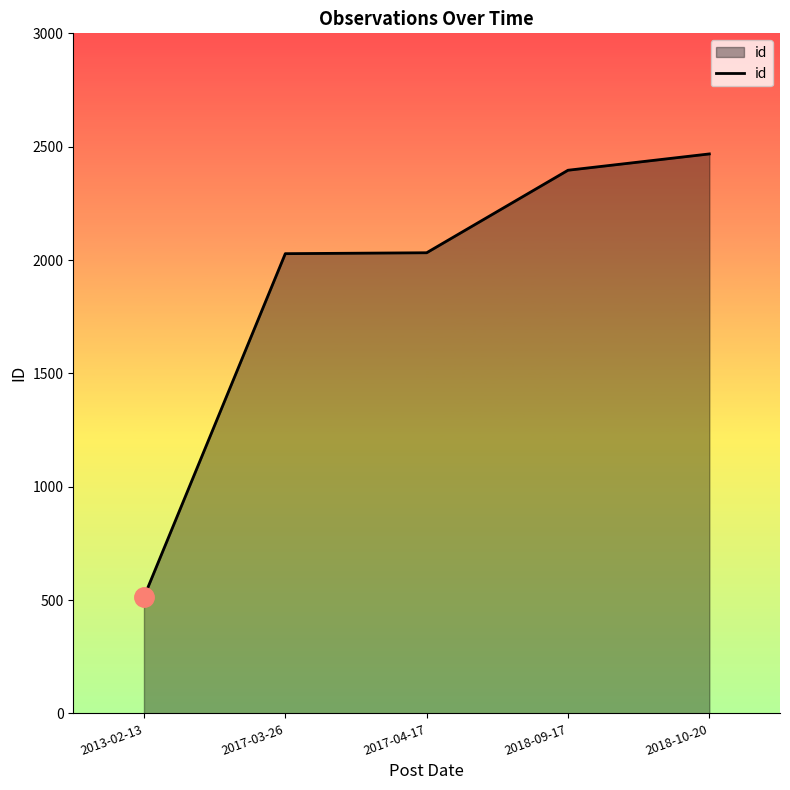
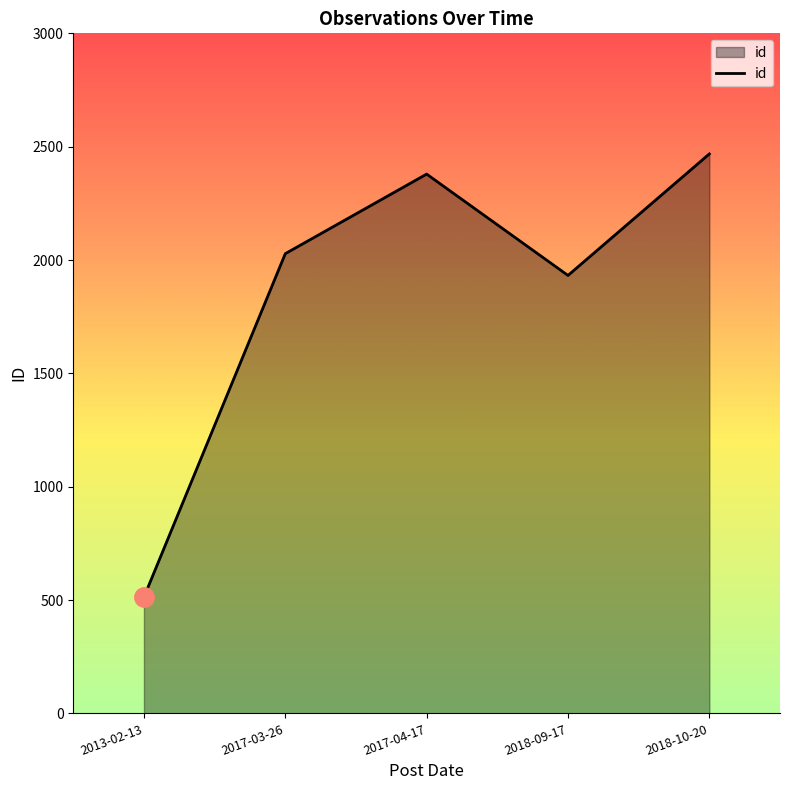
  {
    "id": {
      "2017-03-26": 2030,
-     "2017-04-17": 2030,
-     "2018-09-17": 2400,
+     "2017-04-17": 2380,
+     "2018-09-17": 1930,
      "2018-10-20": 2470
    }
  }
